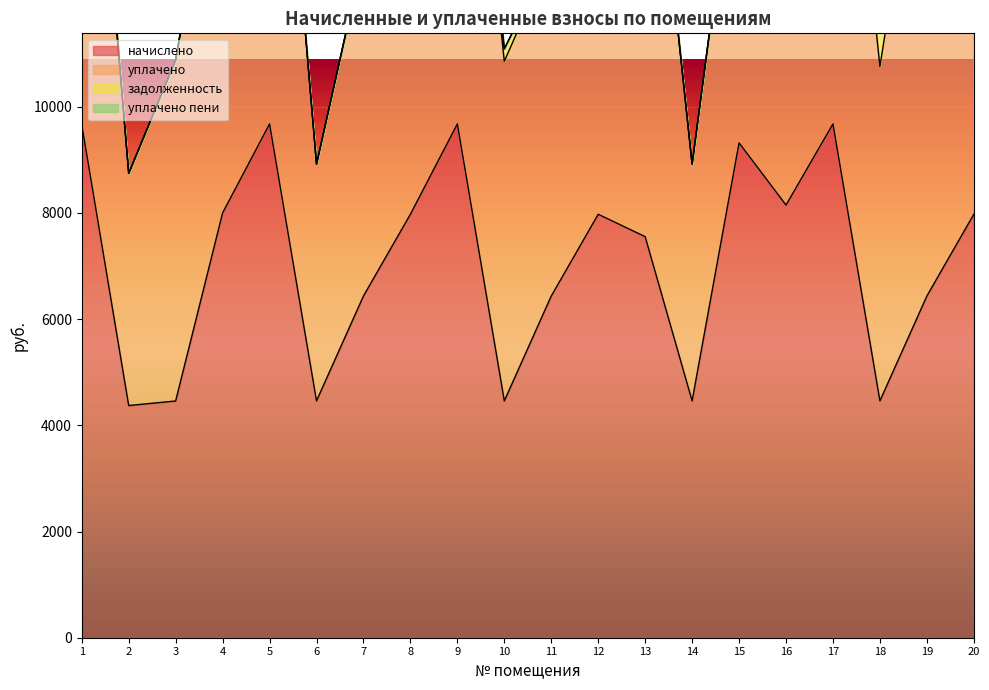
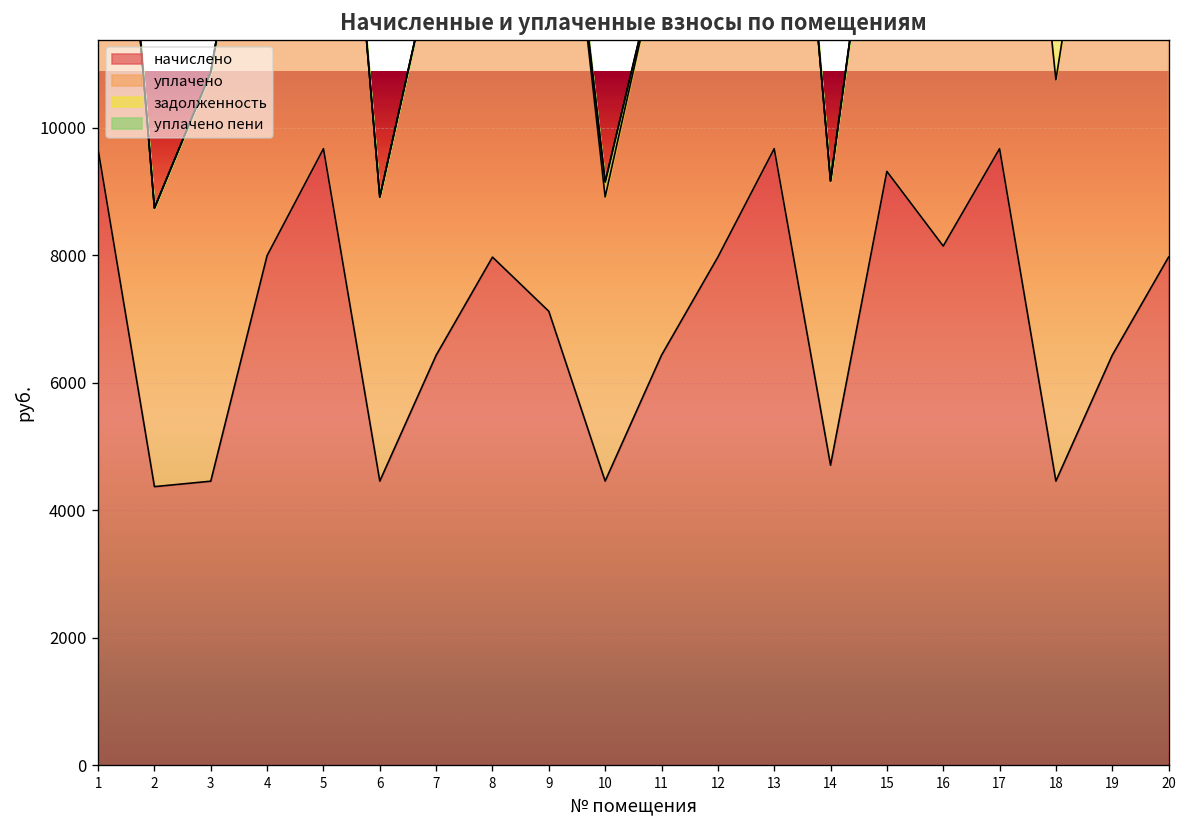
  {
    "начислено": {
      "1": 9700,
      "2": 4400,
      "3": 4500,
      "4": 8000,
      "5": 9700,
      "6": 4500,
      "7": 6400,
      "8": 8000,
-     "9": 9700,
+     "9": 7100,
      "10": 4500,
      "11": 6400,
      "12": 8000,
-     "13": 7600,
-     "14": 4500,
+     "13": 9700,
+     "14": 4700,
      "15": 9300,
      "16": 8100,
      "17": 9700,
      "18": 4500,
      "19": 6400,
      "20": 8000
    },
    "уплачено": {
-     "10": 6400,
+     "10": 4500,
      "18": 6300
    }
  }
